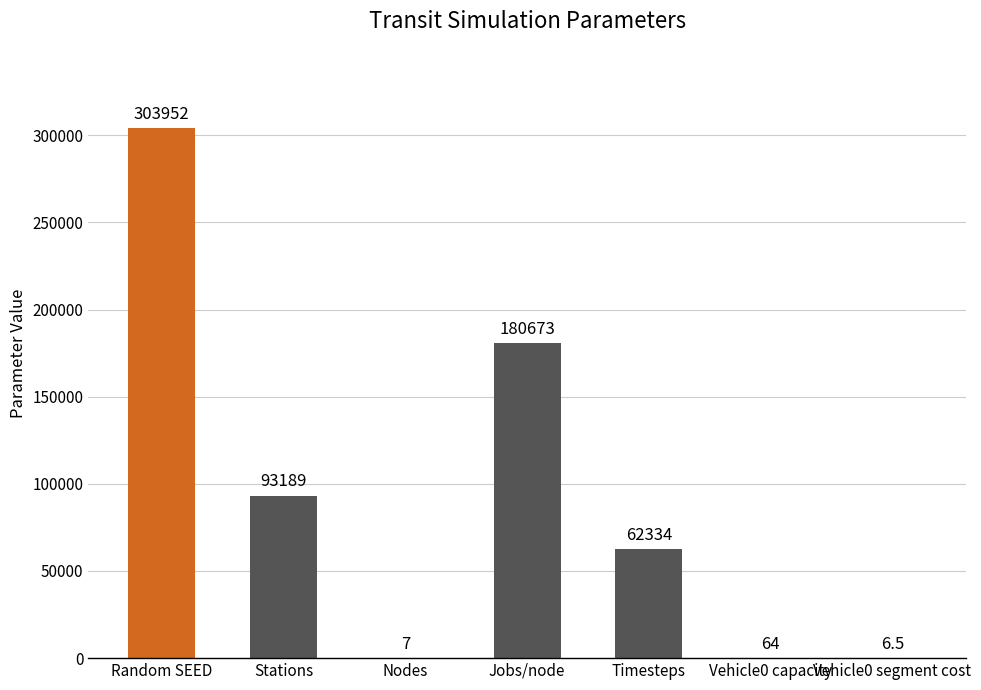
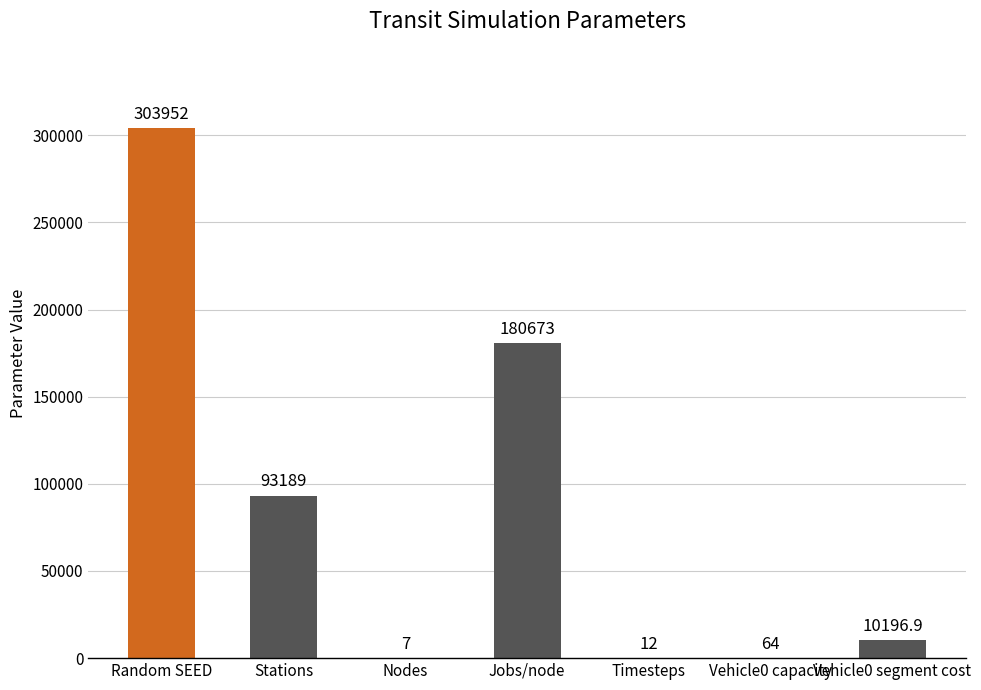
  {
    "Random SEED": 303952,
    "Stations": 93189,
    "Nodes": 7,
    "Jobs/node": 180673,
-   "Timesteps": 62334,
-   "Vehicle0 segment cost": 6.5
+   "Timesteps": 12,
+   "Vehicle0 segment cost": 10196.9
  }
